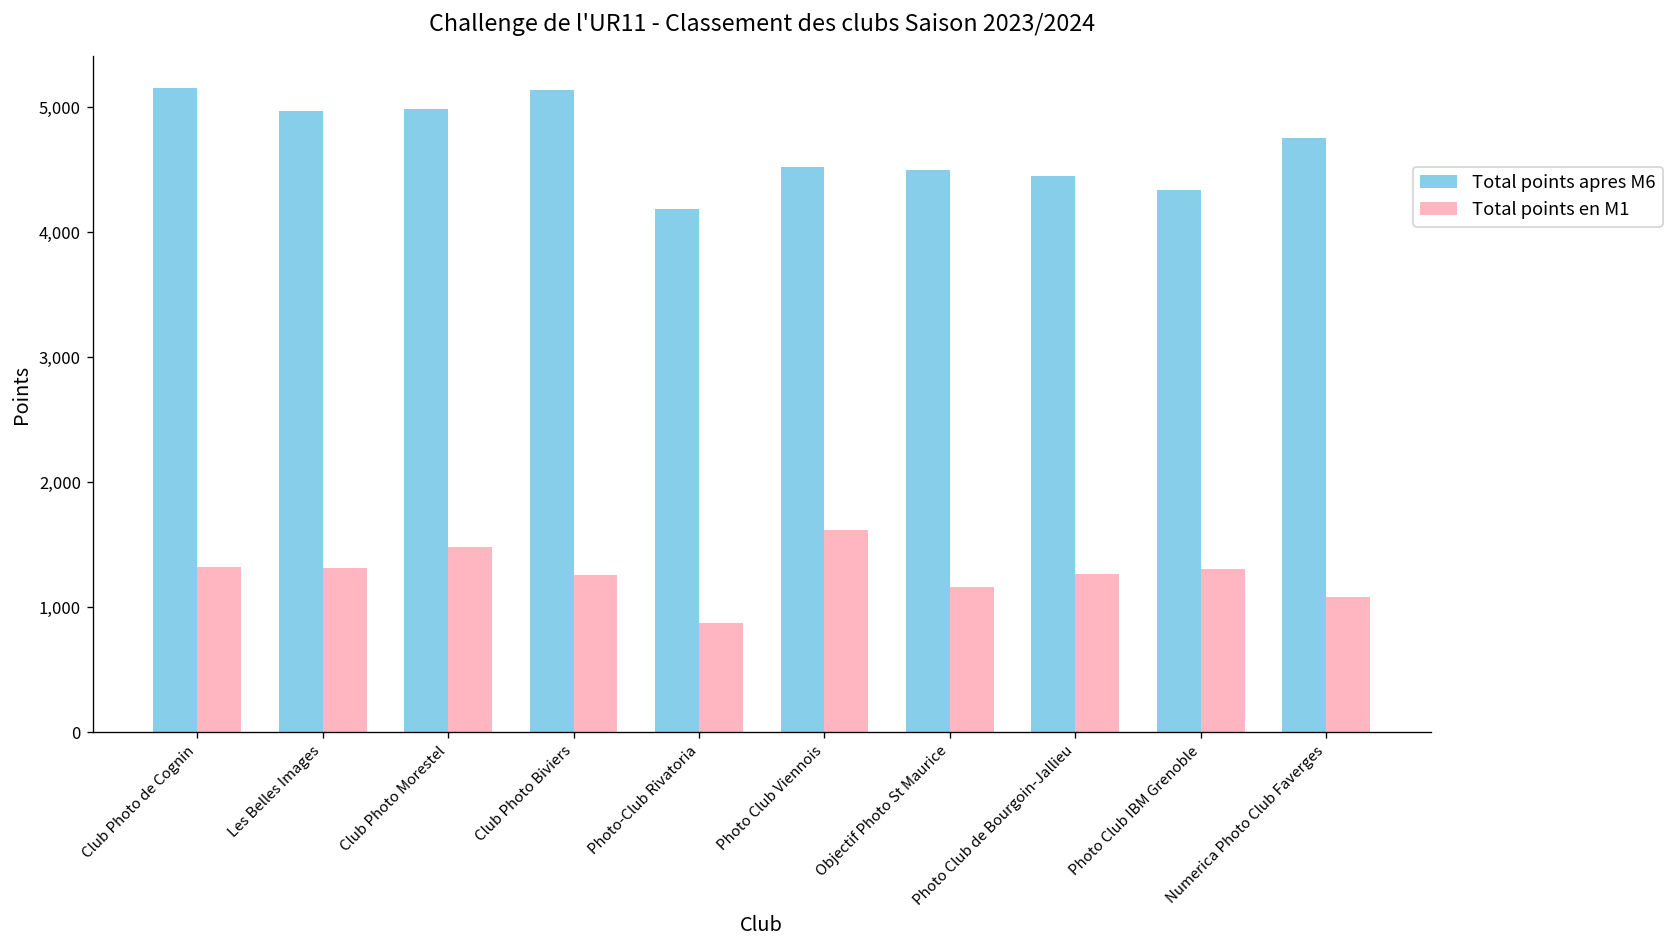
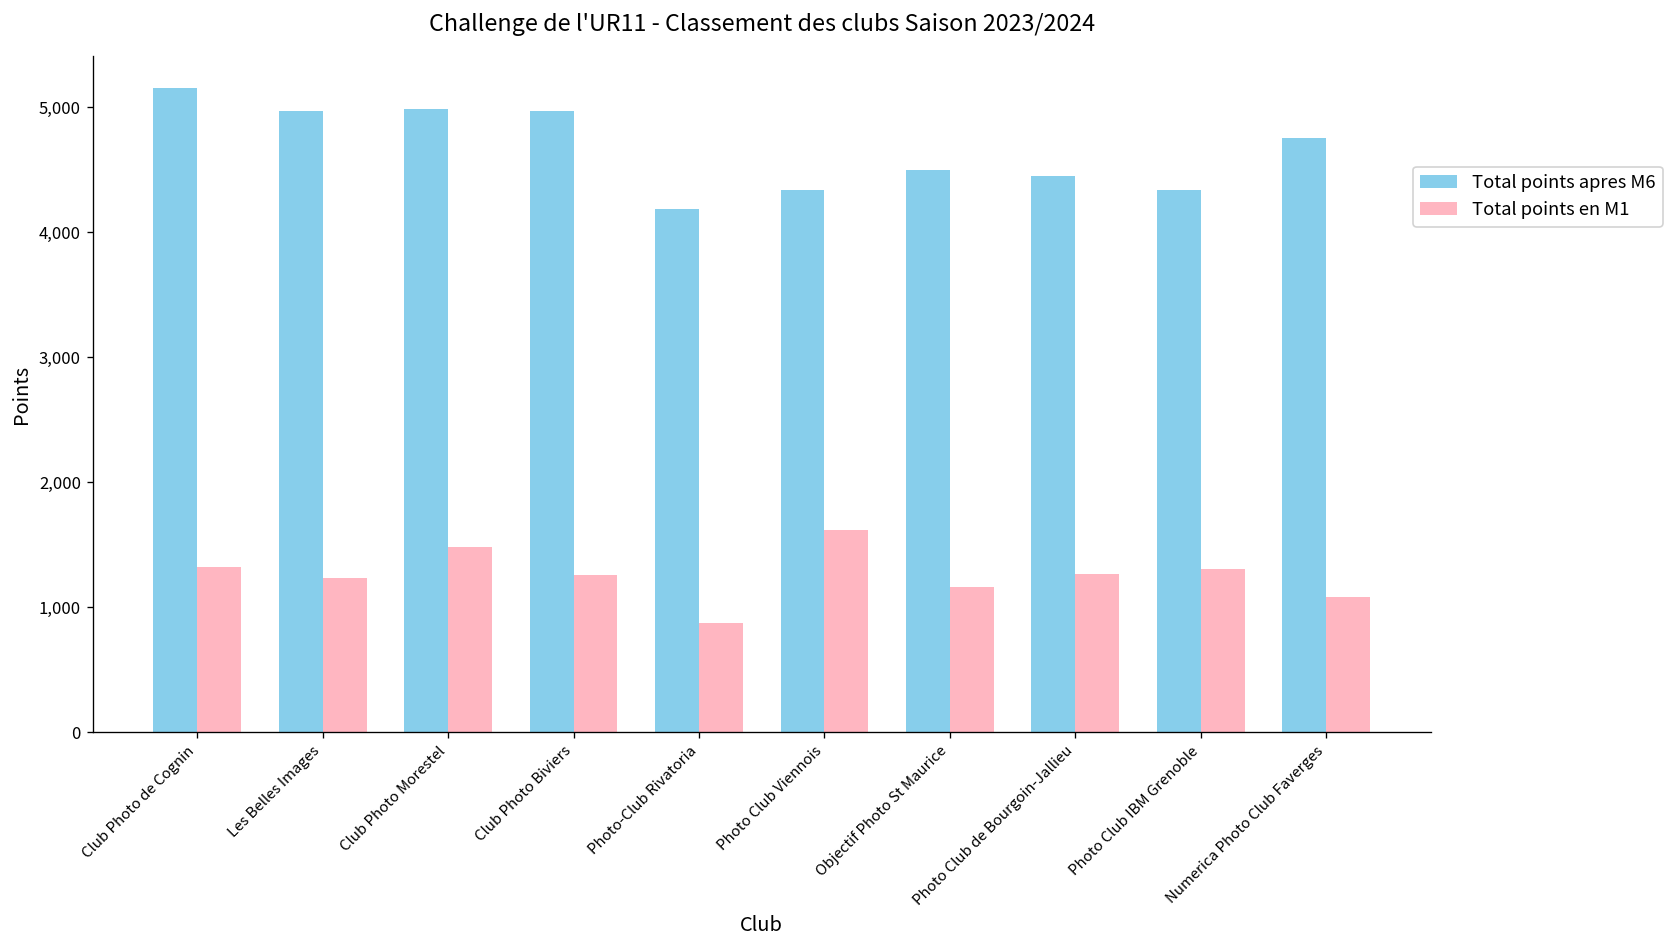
  {
    "Total points apres M6": {
      "Club Photo de Cognin": "5,150",
      "Les Belles Images": "4,970",
      "Club Photo Morestel": "4,990",
-     "Club Photo Biviers": "5,140",
+     "Club Photo Biviers": "4,970",
      "Photo-Club Rivatoria": "4,190",
-     "Photo Club Viennois": "4,520",
+     "Photo Club Viennois": "4,340",
      "Objectif Photo St Maurice": "4,500",
      "Photo Club de Bourgoin-Jallieu": "4,450",
      "Photo Club IBM Grenoble": "4,340",
      "Numerica Photo Club Faverges": "4,760"
    },
    "Total points en M1": {
      "Club Photo de Cognin": "1,330",
-     "Les Belles Images": "1,320",
+     "Les Belles Images": "1,240",
      "Club Photo Morestel": "1,480",
      "Club Photo Biviers": "1,260",
      "Photo-Club Rivatoria": "880",
      "Photo Club Viennois": "1,620",
      "Objectif Photo St Maurice": "1,160",
      "Photo Club de Bourgoin-Jallieu": "1,270",
      "Photo Club IBM Grenoble": "1,300",
      "Numerica Photo Club Faverges": "1,080"
    }
  }
